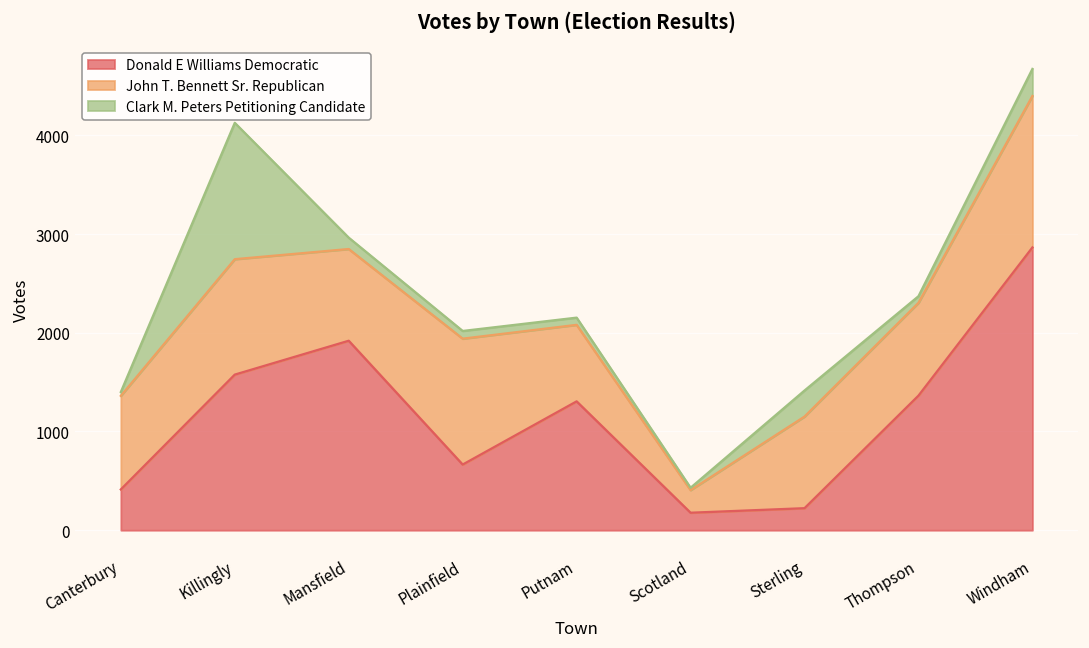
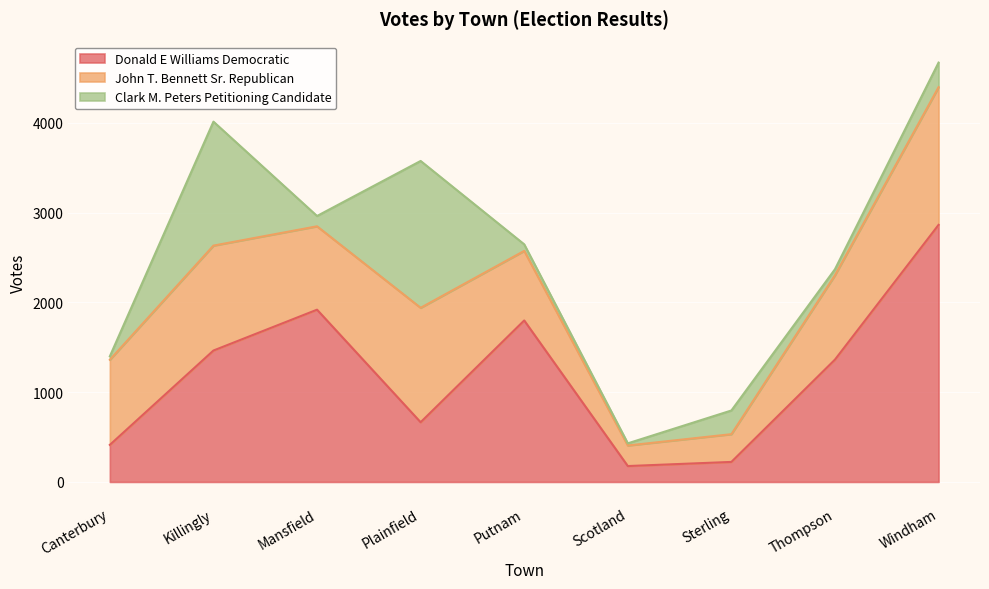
  {
    "Donald E Williams Democratic": {
      "Canterbury": 400,
-     "Killingly": 1600,
+     "Killingly": 1500,
      "Mansfield": 1900,
      "Plainfield": 700,
-     "Putnam": 1300,
+     "Putnam": 1800,
      "Scotland": 200,
      "Sterling": 200,
      "Thompson": 1400,
      "Windham": 2900
    },
    "John T. Bennett Sr. Republican": {
      "Canterbury": 900,
      "Killingly": 1200,
      "Mansfield": 900,
      "Plainfield": 1300,
      "Putnam": 800,
-     "Sterling": 900,
+     "Sterling": 300,
      "Thompson": 900,
      "Windham": 1500
    },
    "Clark M. Peters Petitioning Candidate": {
      "Canterbury": 0,
      "Killingly": 1400,
      "Mansfield": 100,
-     "Plainfield": 100,
+     "Plainfield": 1600,
      "Putnam": 100,
      "Sterling": 300,
      "Thompson": 100,
      "Windham": 300
    }
  }
